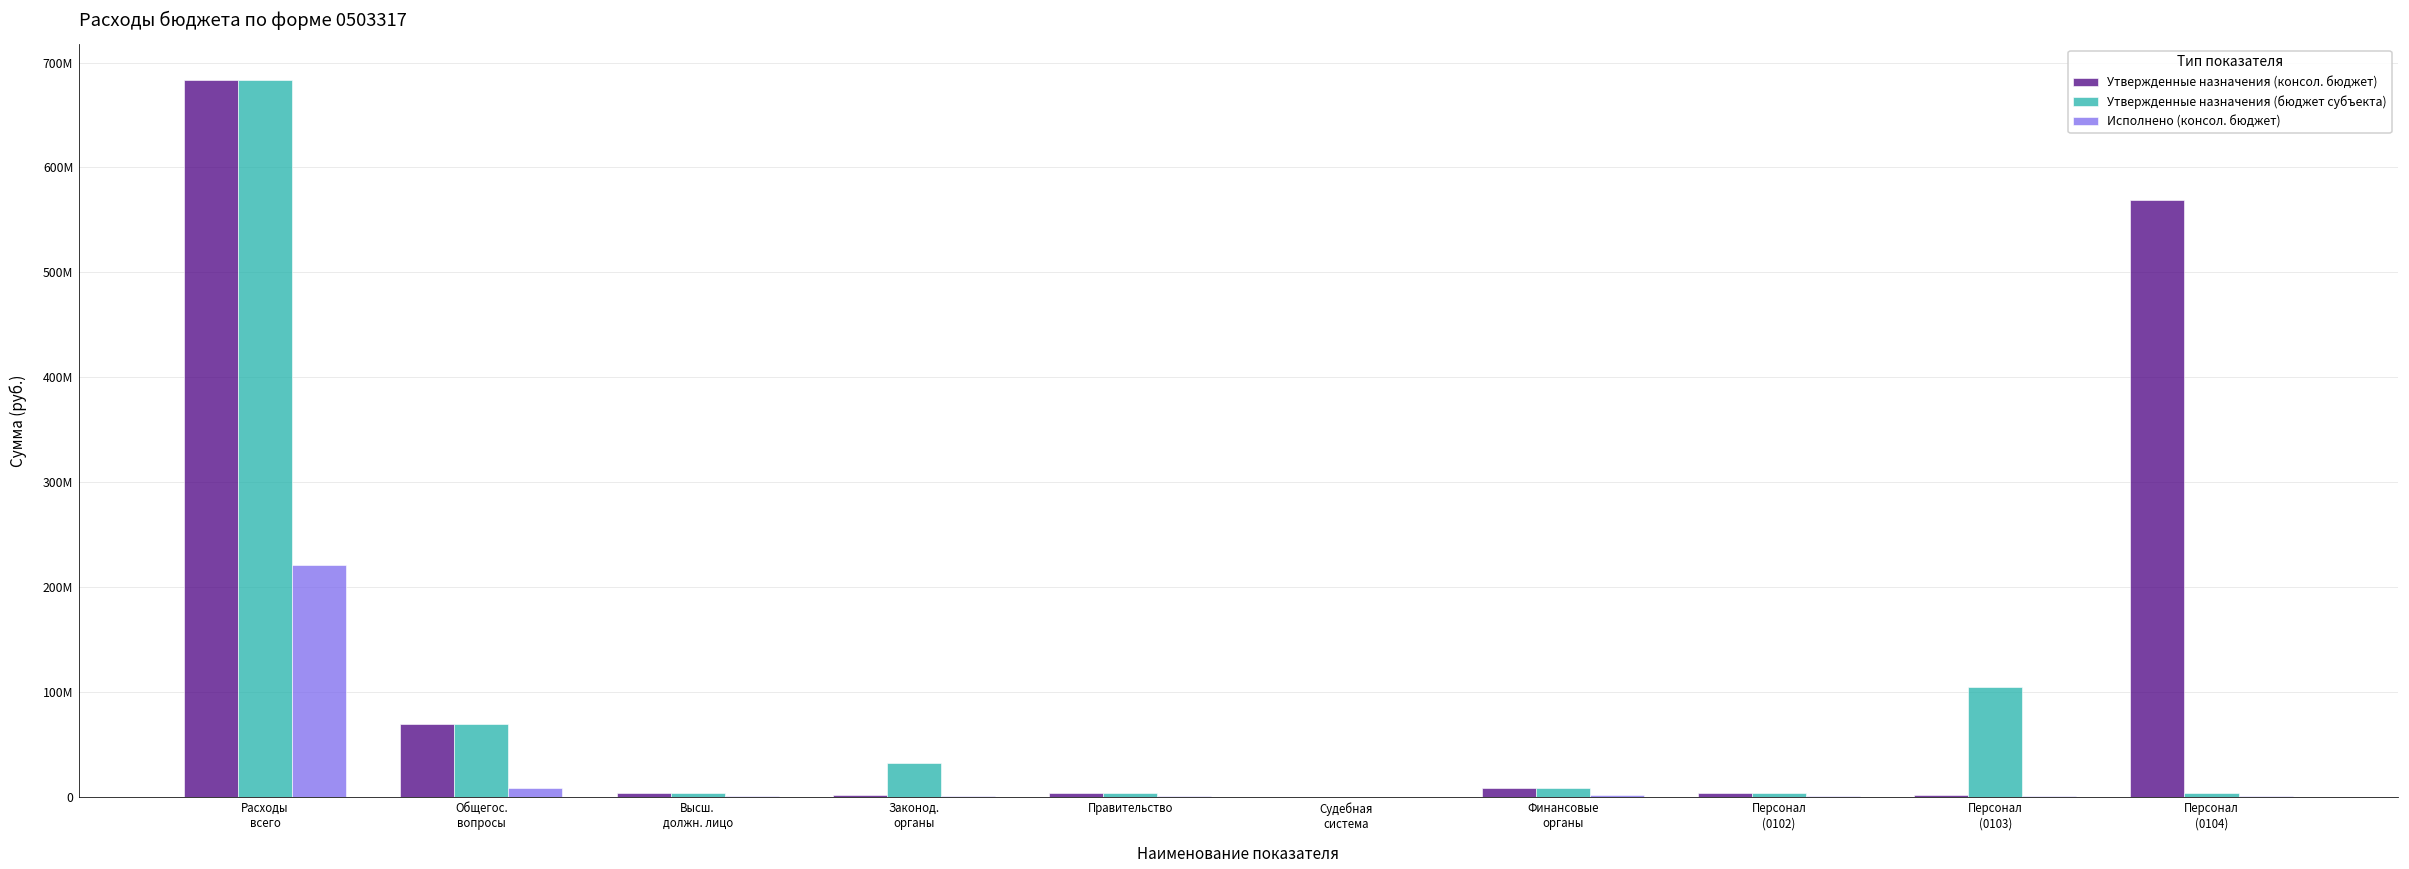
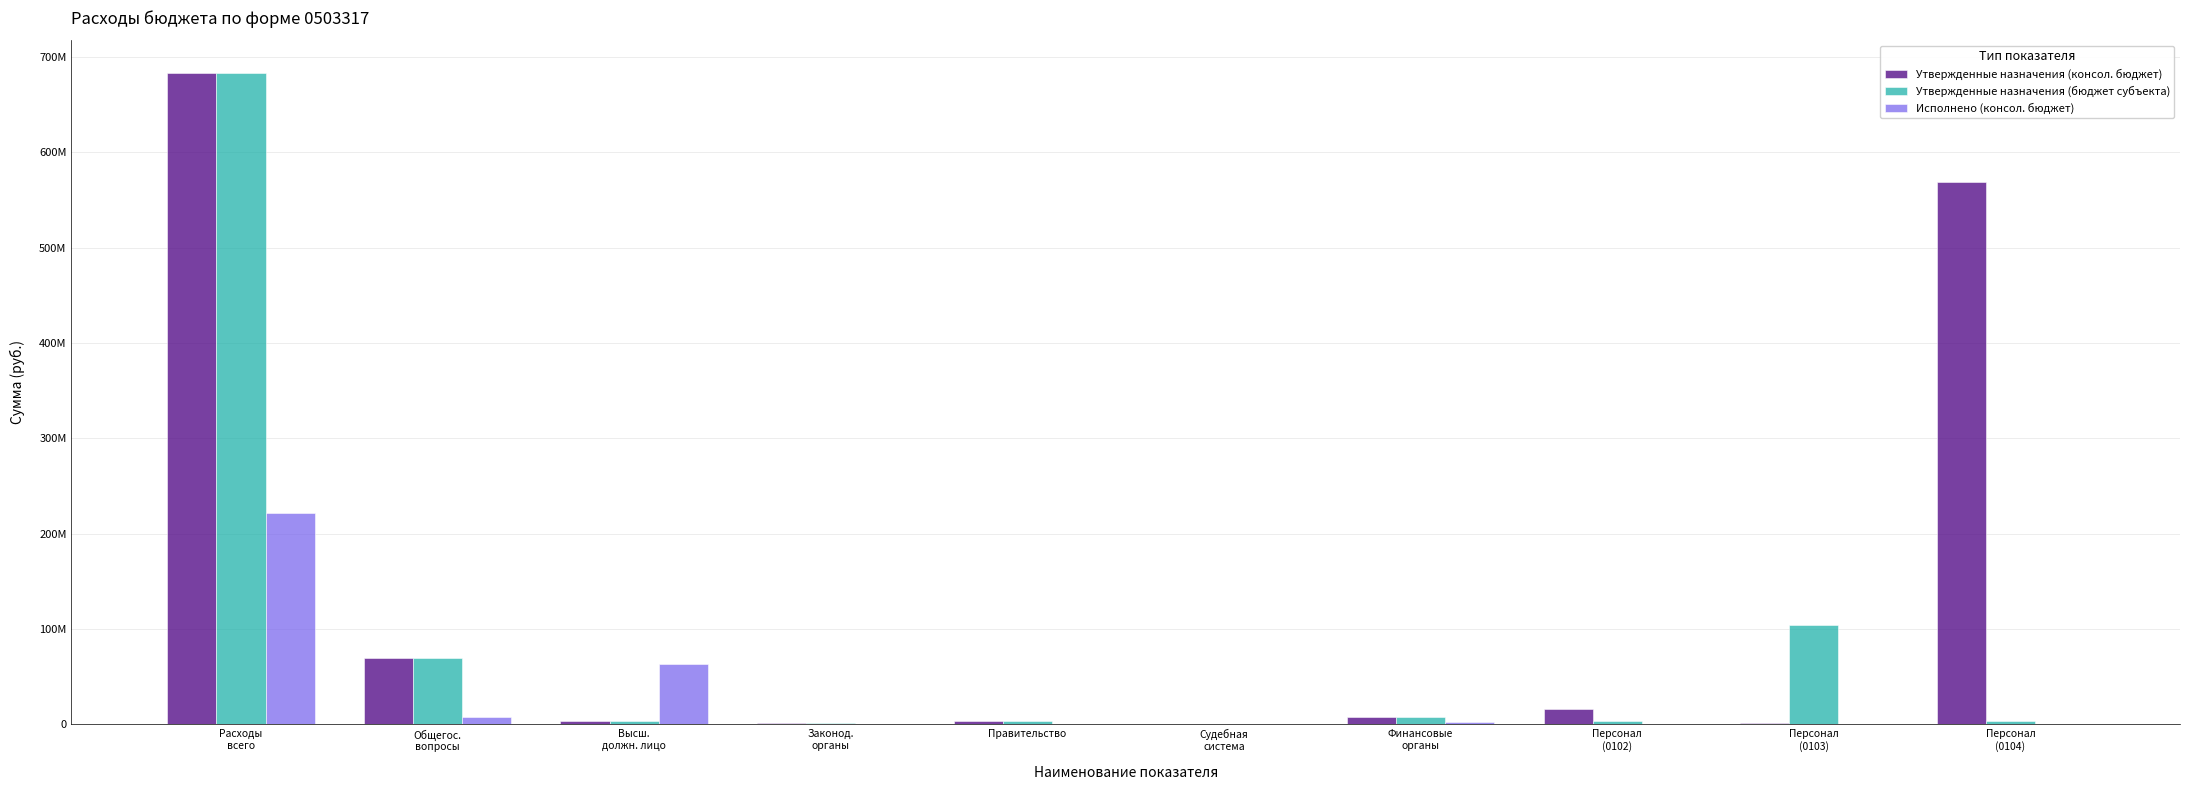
  {
    "Утвержденные назначения (консол. бюджет)": {
      "Расходы всего": 680000000,
      "Общегос. вопросы": 70000000,
      "Высш. должн. лицо": 0,
      "Правительство": 0,
      "Финансовые органы": 10000000,
-     "Персонал (0102)": 0,
+     "Персонал (0102)": 20000000,
      "Персонал (0104)": 570000000
    },
    "Утвержденные назначения (бюджет субъекта)": {
      "Расходы всего": 680000000,
      "Общегос. вопросы": 70000000,
      "Высш. должн. лицо": 0,
-     "Законод. органы": 30000000,
+     "Законод. органы": 0,
      "Правительство": 0,
      "Финансовые органы": 10000000,
      "Персонал (0102)": 0,
      "Персонал (0103)": 100000000,
      "Персонал (0104)": 0
    },
    "Исполнено (консол. бюджет)": {
      "Расходы всего": 220000000,
      "Общегос. вопросы": 10000000,
-     "Высш. должн. лицо": 0,
+     "Высш. должн. лицо": 60000000,
      "Судебная система": 0
    }
  }
